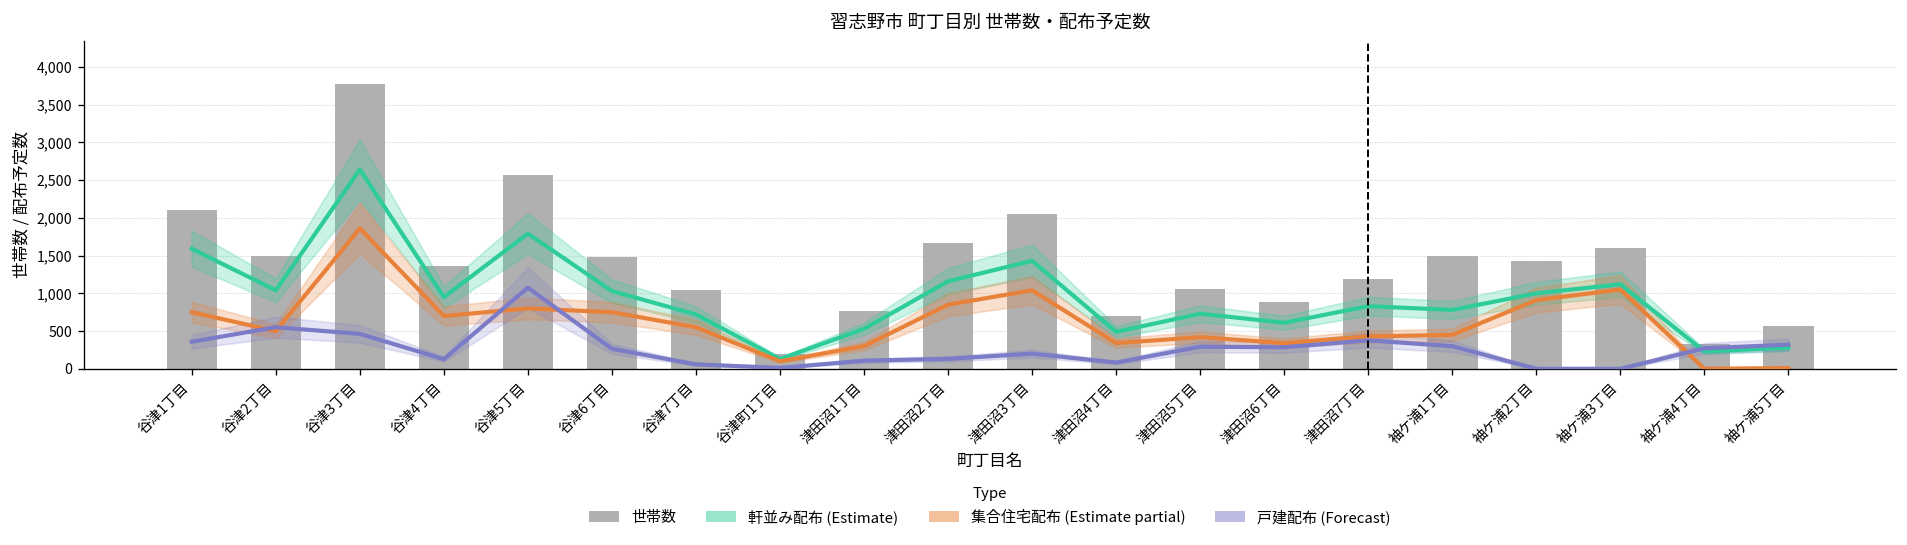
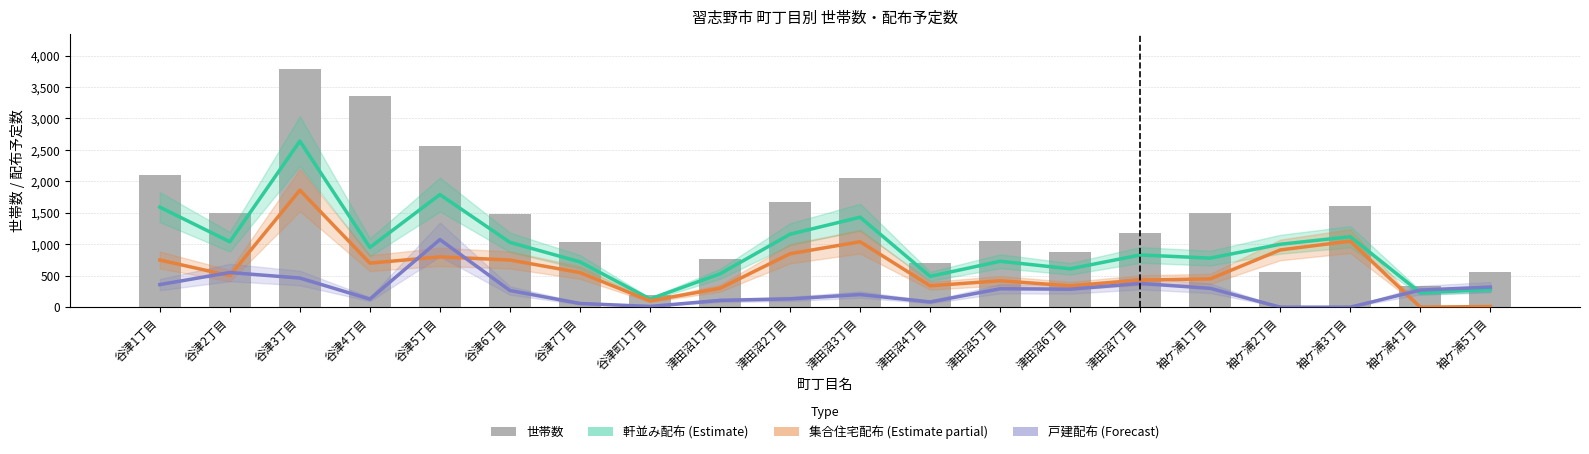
  {
    "世帯数": {
      "谷津1丁目": "2,100",
      "谷津2丁目": "1,500",
      "谷津3丁目": "3,800",
-     "谷津4丁目": "1,400",
+     "谷津4丁目": "3,400",
      "谷津5丁目": "2,600",
      "谷津6丁目": "1,500",
      "谷津7丁目": "1,000",
      "谷津町1丁目": "200",
      "津田沼1丁目": "800",
      "津田沼2丁目": "1,700",
      "津田沼3丁目": "2,100",
      "津田沼4丁目": "700",
      "津田沼5丁目": "1,100",
      "津田沼6丁目": "900",
      "津田沼7丁目": "1,200",
      "袖ケ浦1丁目": "1,500",
-     "袖ケ浦2丁目": "1,400",
+     "袖ケ浦2丁目": "600",
      "袖ケ浦3丁目": "1,600",
      "袖ケ浦4丁目": "300",
      "袖ケ浦5丁目": "600"
    }
  }
